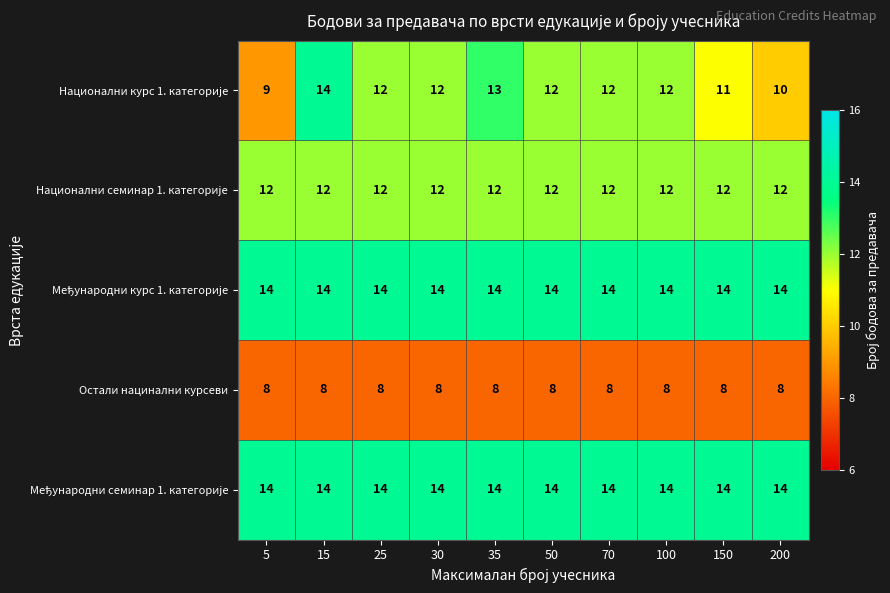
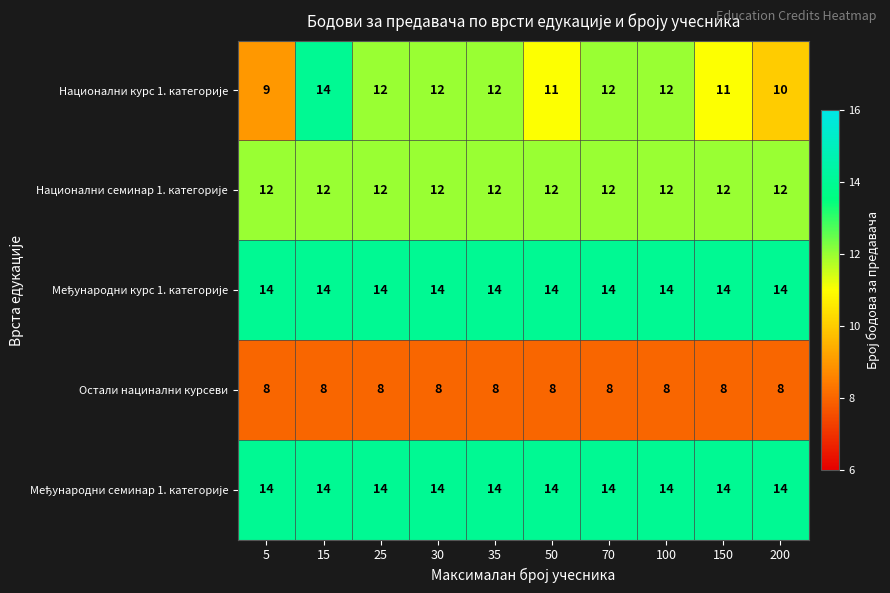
  {
    "Национални курс 1. категорије": {
      "5": 9,
      "15": 14,
      "25": 12,
      "30": 12,
-     "35": 13,
-     "50": 12,
+     "35": 12,
+     "50": 11,
      "70": 12,
      "100": 12,
      "150": 11,
      "200": 10
    },
    "Национални семинар 1. категорије": {
      "5": 12,
      "15": 12,
      "25": 12,
      "30": 12,
      "35": 12,
      "50": 12,
      "70": 12,
      "100": 12,
      "150": 12,
      "200": 12
    },
    "Међународни курс 1. категорије": {
      "5": 14,
      "15": 14,
      "25": 14,
      "30": 14,
      "35": 14,
      "50": 14,
      "70": 14,
      "100": 14,
      "150": 14,
      "200": 14
    },
    "Остали нацинални курсеви": {
      "5": 8,
      "15": 8,
      "25": 8,
      "30": 8,
      "35": 8,
      "50": 8,
      "70": 8,
      "100": 8,
      "150": 8,
      "200": 8
    },
    "Међународни семинар 1. категорије": {
      "5": 14,
      "15": 14,
      "25": 14,
      "30": 14,
      "35": 14,
      "50": 14,
      "70": 14,
      "100": 14,
      "150": 14,
      "200": 14
    }
  }
